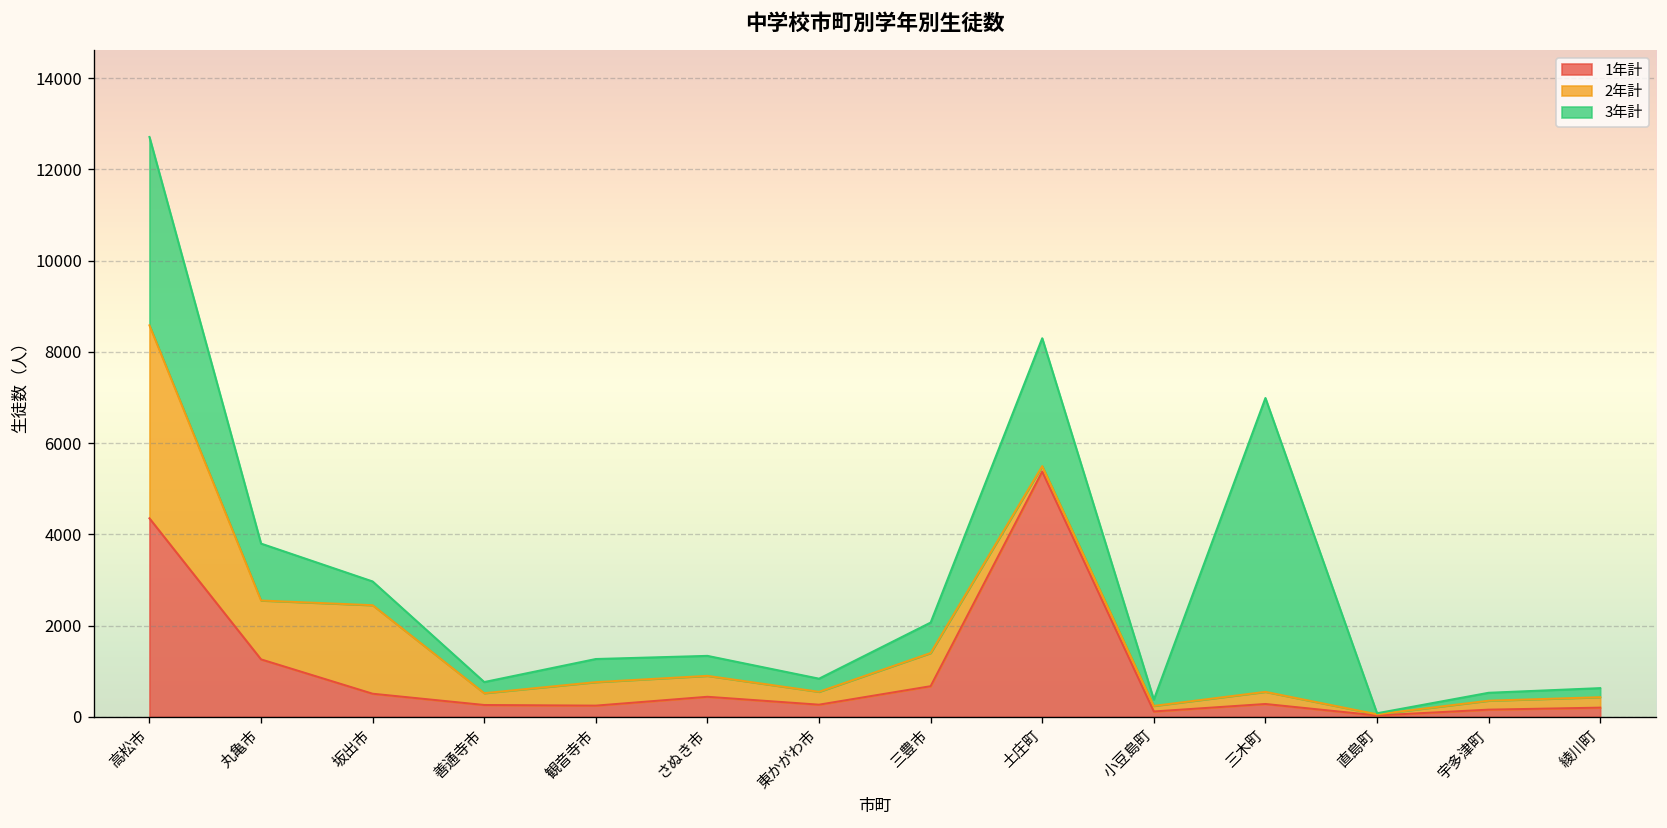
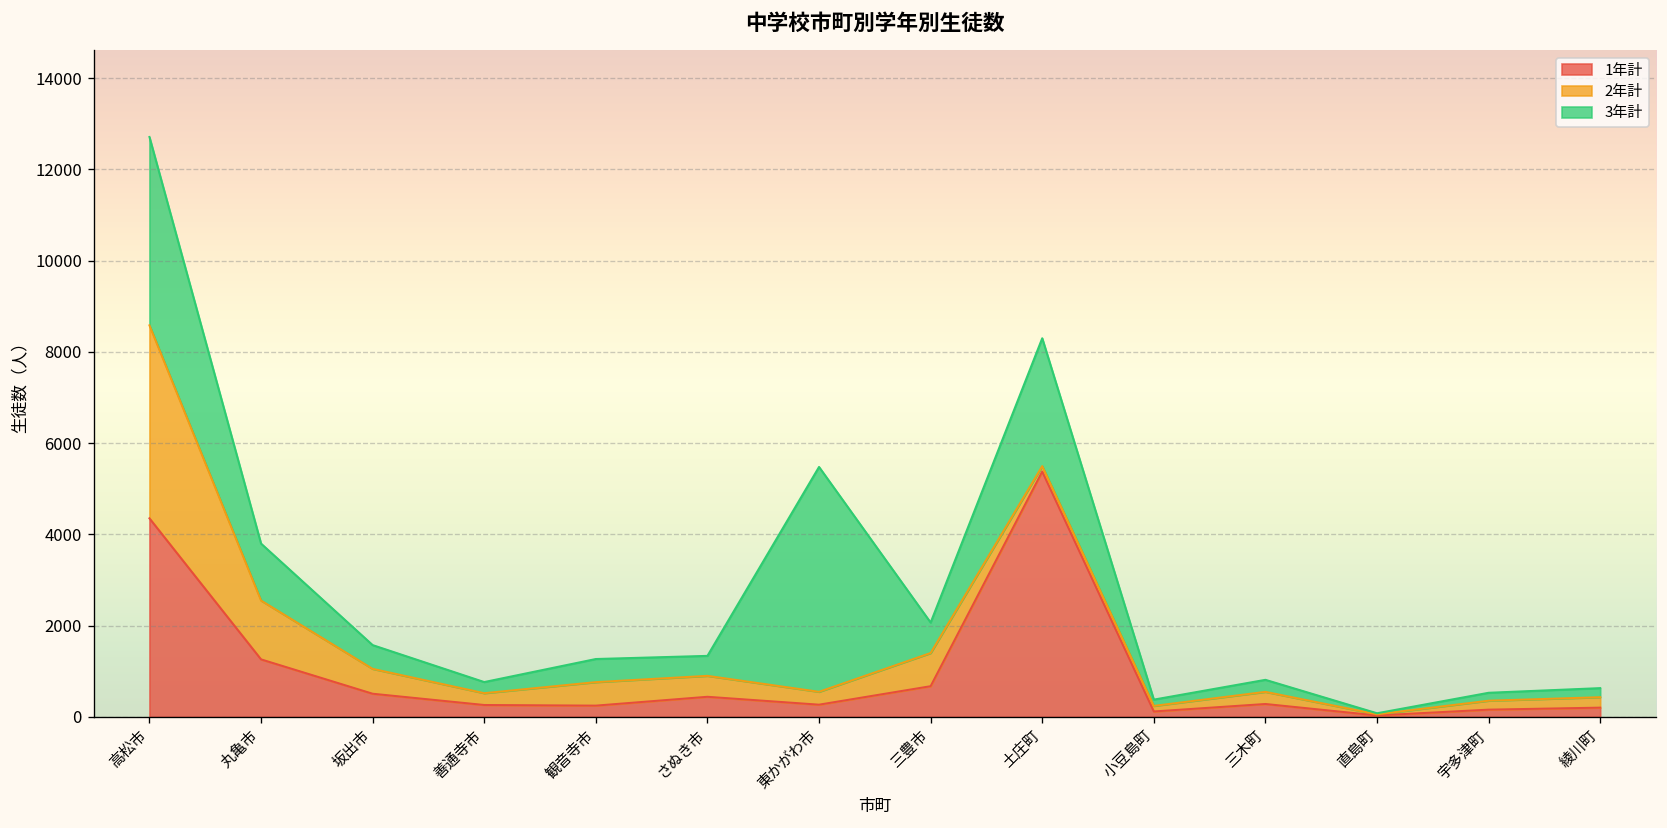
  {
    "1年計": {
      "高松市": 4400,
      "丸亀市": 1300,
      "坂出市": 500,
      "善通寺市": 300,
      "観音寺市": 200,
      "さぬき市": 400,
      "東かがわ市": 300,
      "三豊市": 700,
      "土庄町": 5400,
      "小豆島町": 100,
      "三木町": 300,
      "宇多津町": 200,
      "綾川町": 200
    },
    "2年計": {
      "高松市": 4200,
      "丸亀市": 1300,
-     "坂出市": 1900,
+     "坂出市": 500,
      "善通寺市": 300,
      "観音寺市": 500,
      "さぬき市": 500,
      "東かがわ市": 300,
      "三豊市": 700,
      "土庄町": 100,
      "小豆島町": 100,
      "三木町": 300,
      "宇多津町": 200,
      "綾川町": 200
    },
    "3年計": {
      "高松市": 4100,
      "丸亀市": 1200,
      "坂出市": 500,
      "善通寺市": 200,
      "観音寺市": 500,
      "さぬき市": 400,
-     "東かがわ市": 300,
+     "東かがわ市": 4900,
      "三豊市": 700,
      "土庄町": 2800,
      "小豆島町": 100,
-     "三木町": 6400,
+     "三木町": 300,
      "宇多津町": 200,
      "綾川町": 200
    }
  }
